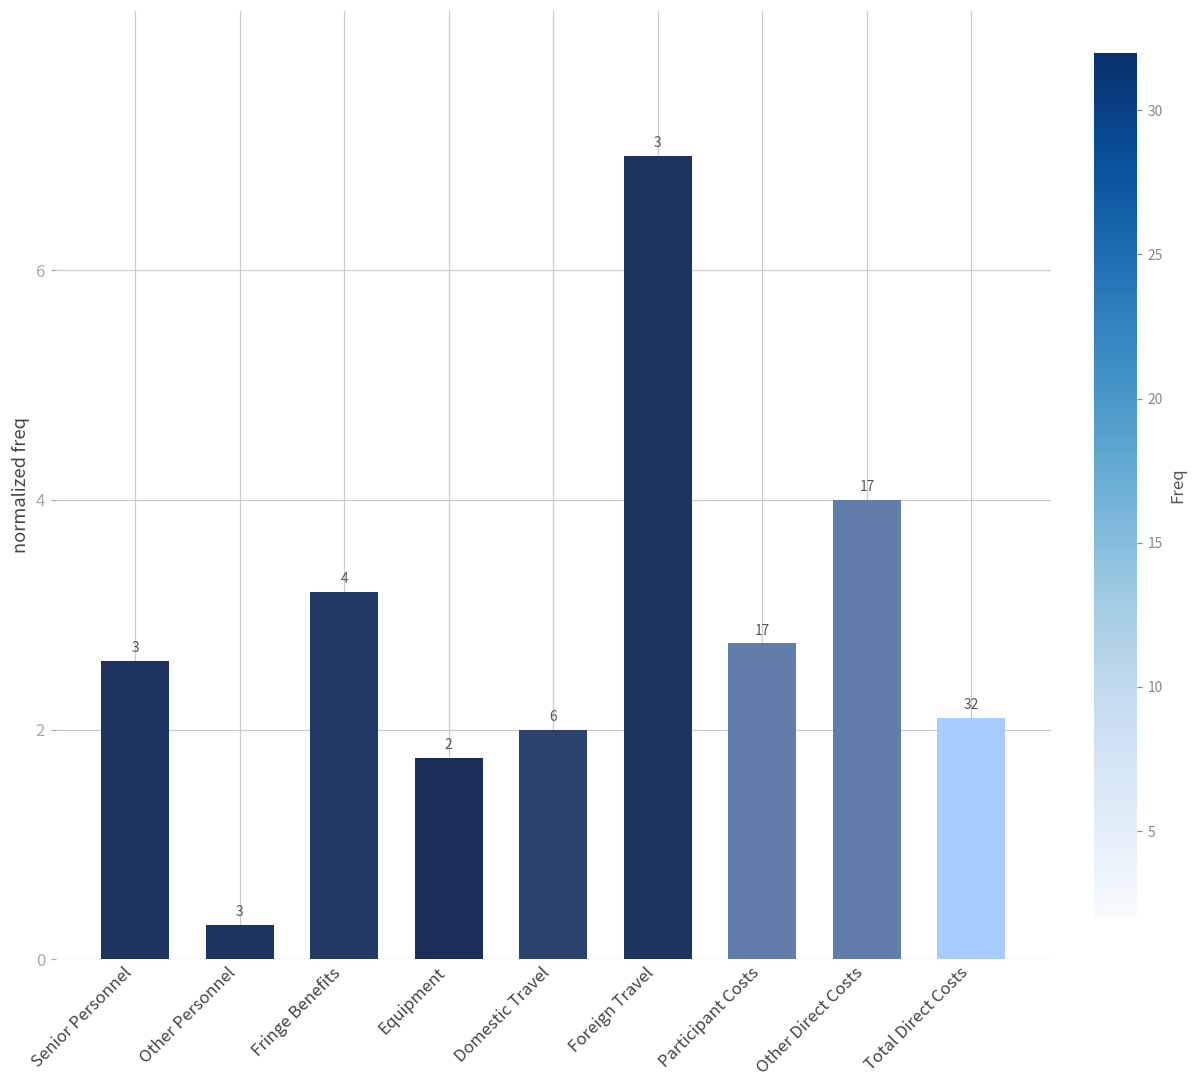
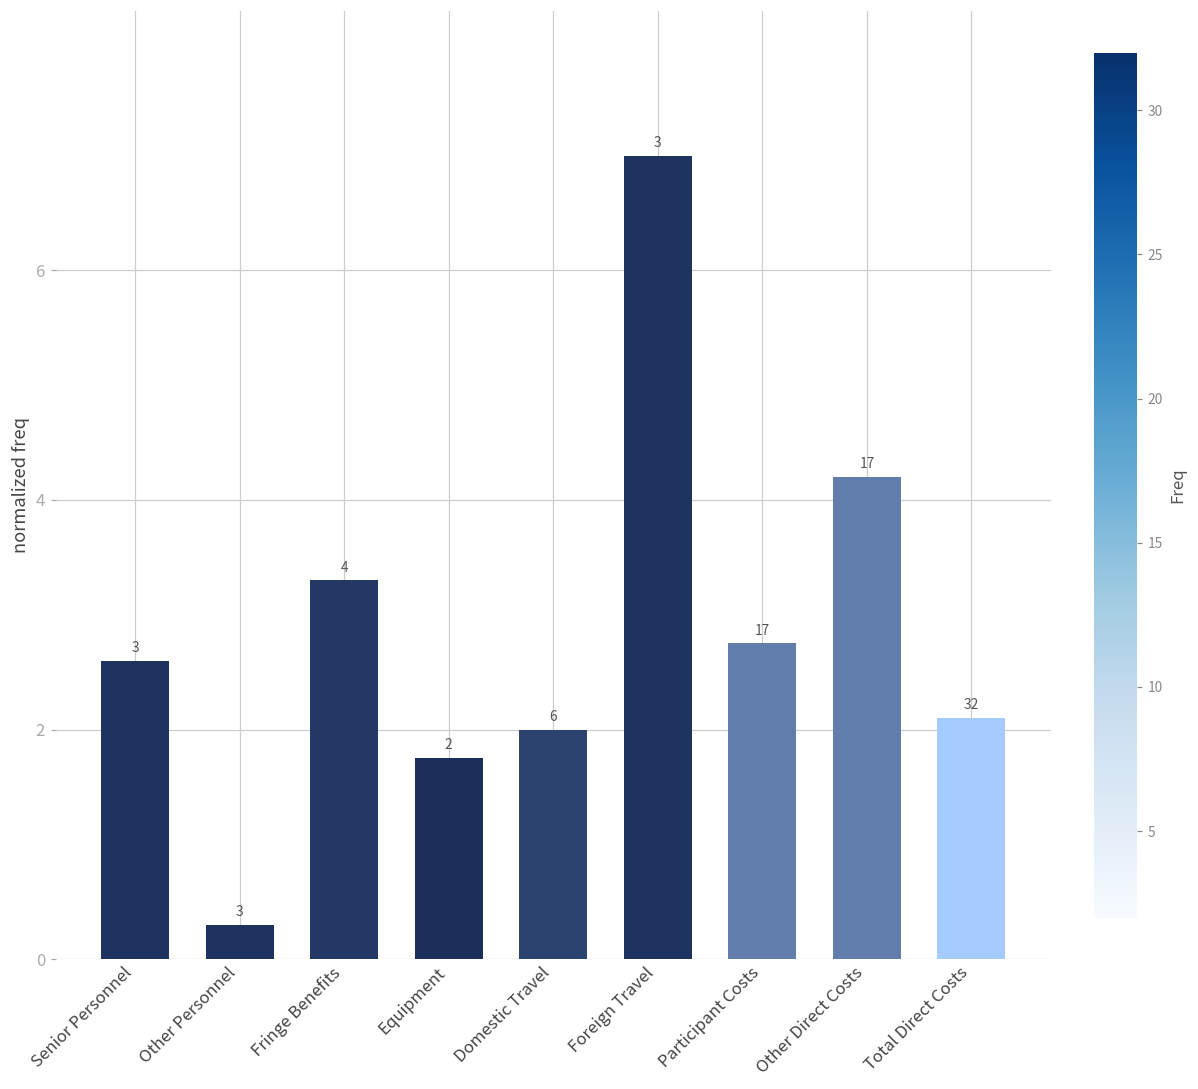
  {
-   "Fringe Benefits": 3.2,
-   "Other Direct Costs": 4.0
+   "Fringe Benefits": 3.3,
+   "Other Direct Costs": 4.2
  }
